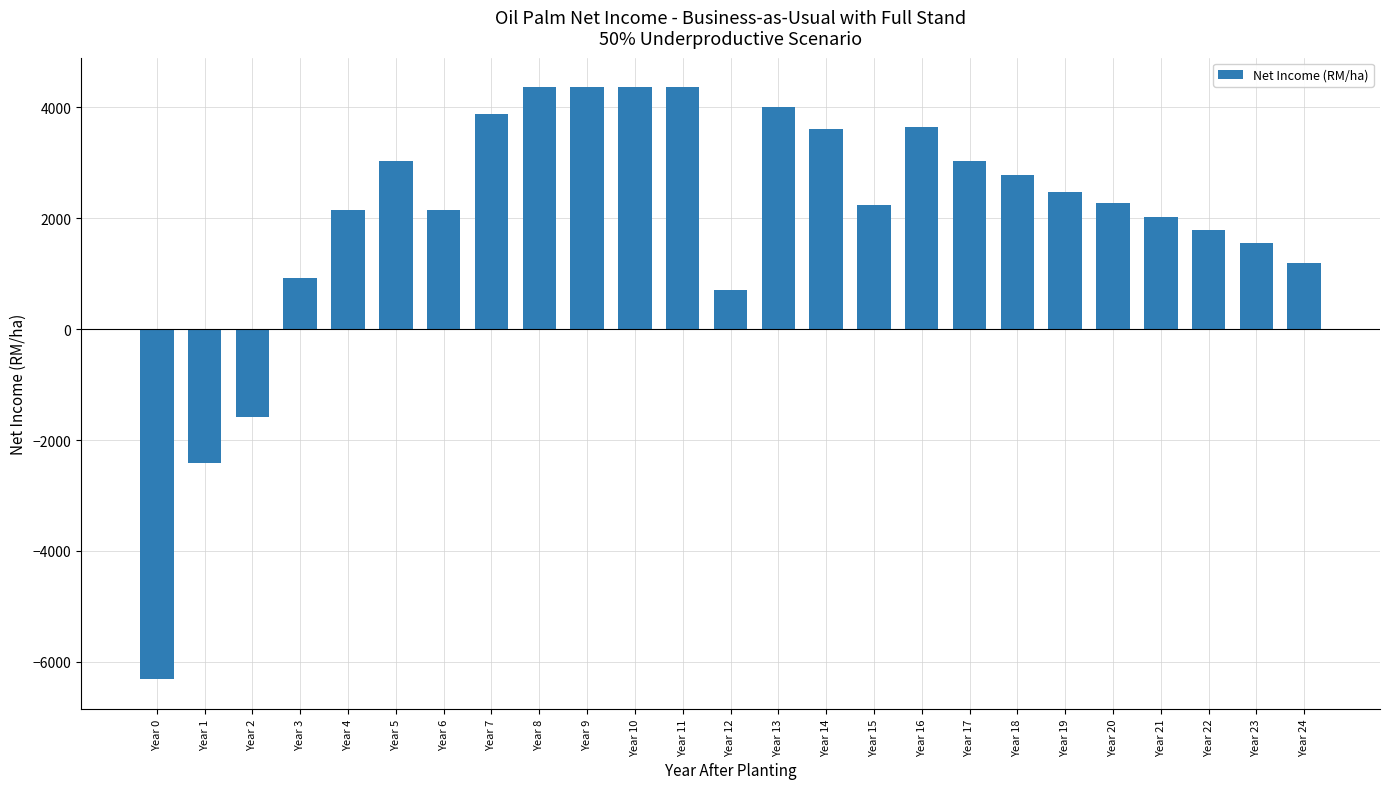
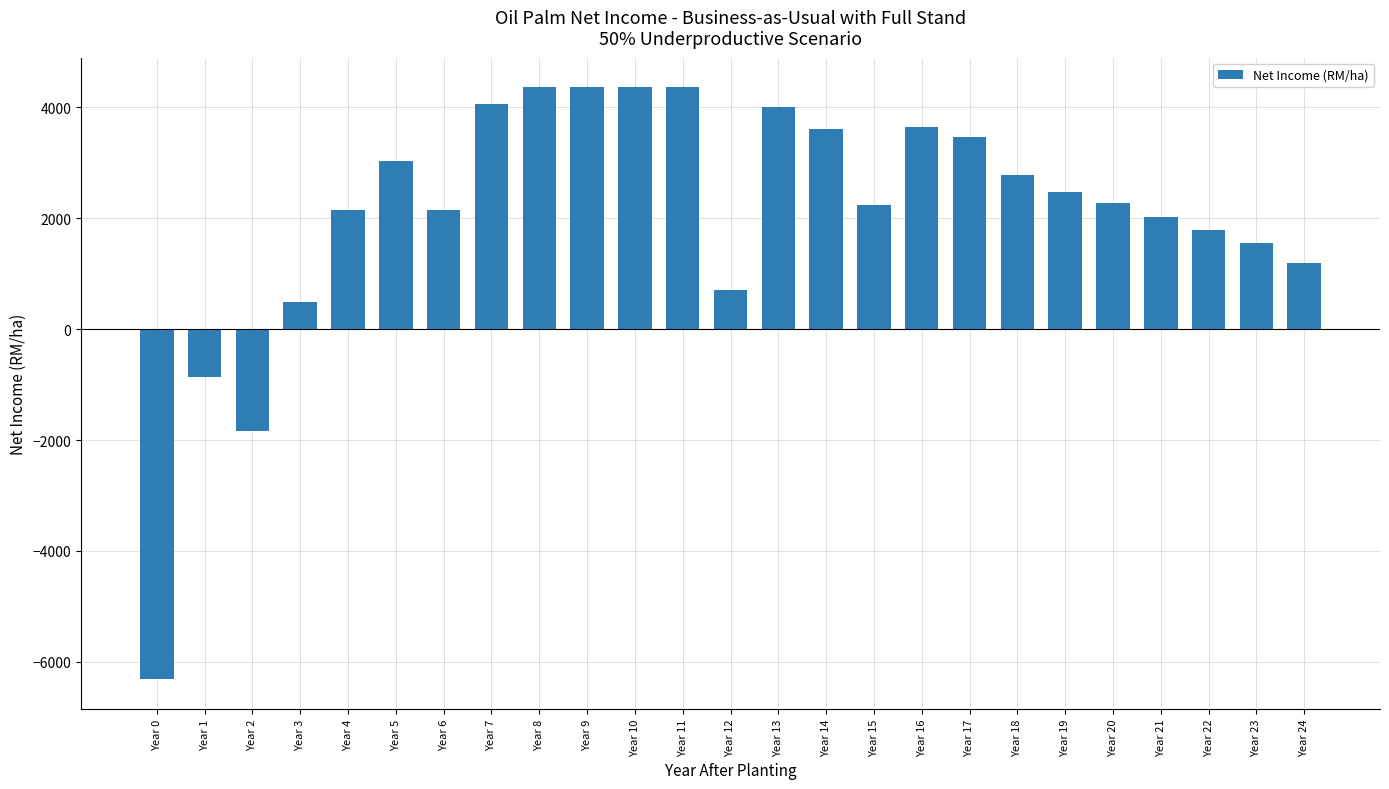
  {
    "Year 0": -6300,
-   "Year 1": -2400,
-   "Year 2": -1600,
-   "Year 3": 900,
+   "Year 1": -900,
+   "Year 2": -1800,
+   "Year 3": 500,
    "Year 4": 2100,
    "Year 5": 3000,
    "Year 6": 2100,
-   "Year 7": 3900,
+   "Year 7": 4100,
    "Year 8": 4400,
    "Year 9": 4400,
    "Year 10": 4400,
    "Year 11": 4400,
    "Year 12": 700,
    "Year 13": 4000,
    "Year 14": 3600,
    "Year 15": 2200,
    "Year 16": 3600,
-   "Year 17": 3000,
+   "Year 17": 3500,
    "Year 18": 2800,
    "Year 19": 2500,
    "Year 20": 2300,
    "Year 21": 2000,
    "Year 22": 1800,
    "Year 23": 1500,
    "Year 24": 1200
  }
